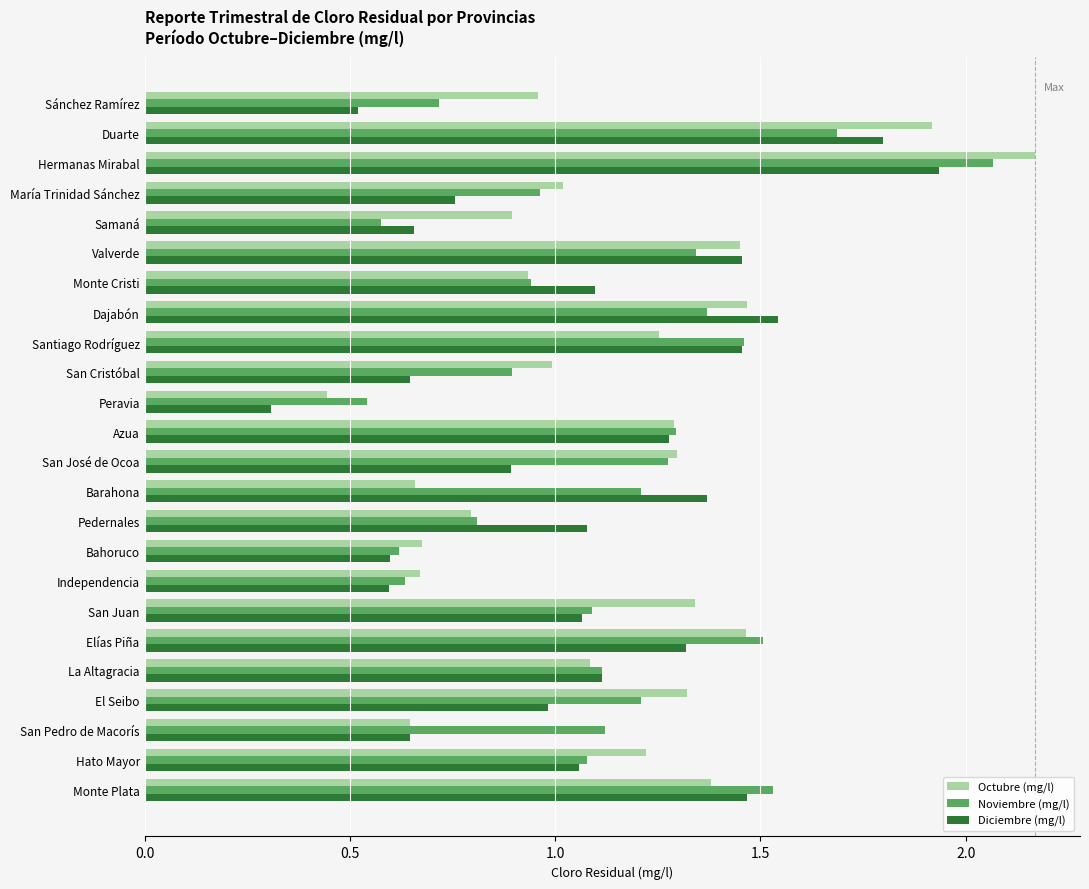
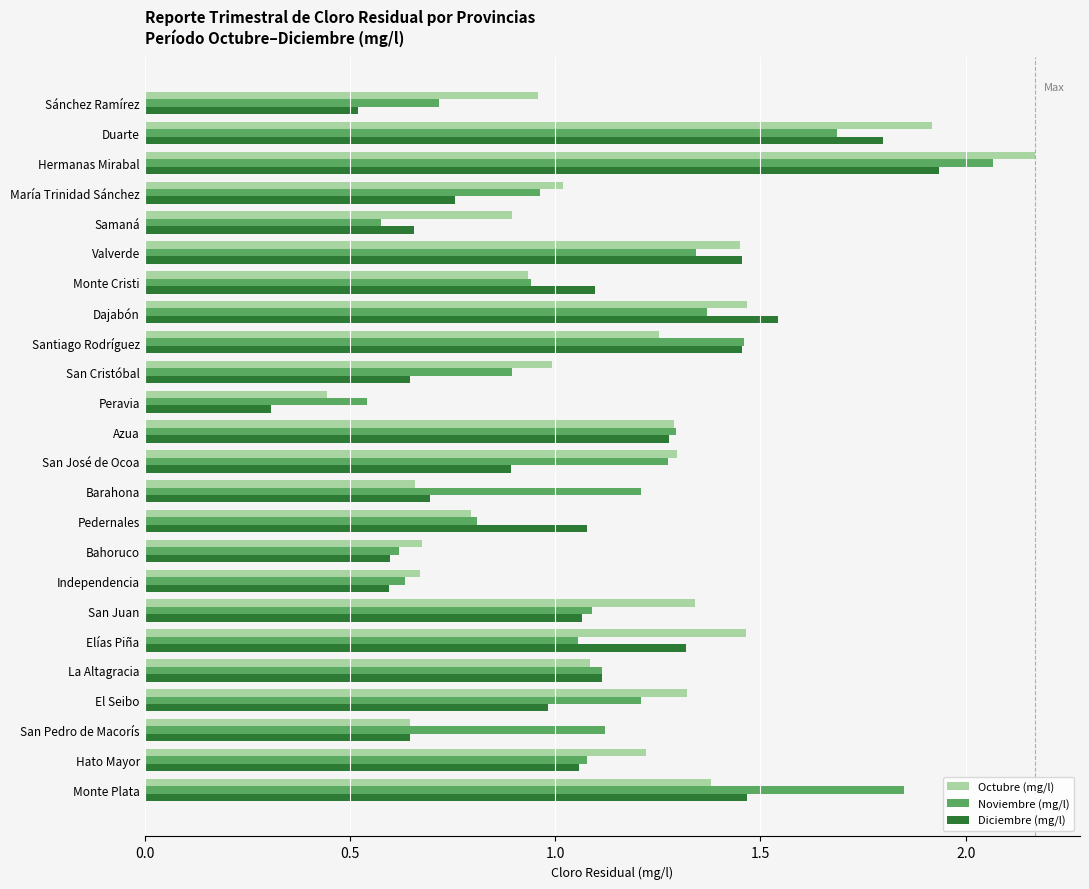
  {
    "Octubre (mg/l)": {
      "Sánchez Ramírez": 0.96,
      "Duarte": 1.92,
      "Hermanas Mirabal": 2.17,
      "María Trinidad Sánchez": 1.02,
      "Samaná": 0.90,
      "Valverde": 1.45,
      "Monte Cristi": 0.94,
      "Dajabón": 1.47,
      "Santiago Rodríguez": 1.25,
      "San Cristóbal": 0.99,
      "Peravia": 0.45,
      "Azua": 1.29,
      "San José de Ocoa": 1.30,
      "Barahona": 0.66,
      "Pedernales": 0.80,
      "Bahoruco": 0.68,
      "Independencia": 0.67,
      "San Juan": 1.34,
      "Elías Piña": 1.47,
      "La Altagracia": 1.09,
      "El Seibo": 1.32,
      "San Pedro de Macorís": 0.65,
      "Hato Mayor": 1.22,
      "Monte Plata": 1.38
    },
    "Noviembre (mg/l)": {
      "Sánchez Ramírez": 0.72,
      "Duarte": 1.69,
      "Hermanas Mirabal": 2.07,
      "María Trinidad Sánchez": 0.96,
      "Samaná": 0.58,
      "Valverde": 1.34,
      "Monte Cristi": 0.94,
      "Dajabón": 1.37,
      "Santiago Rodríguez": 1.46,
      "San Cristóbal": 0.90,
      "Peravia": 0.54,
      "Azua": 1.30,
      "San José de Ocoa": 1.28,
      "Barahona": 1.21,
      "Pedernales": 0.81,
      "Bahoruco": 0.62,
      "Independencia": 0.64,
      "San Juan": 1.09,
-     "Elías Piña": 1.51,
+     "Elías Piña": 1.06,
      "La Altagracia": 1.12,
      "El Seibo": 1.21,
      "San Pedro de Macorís": 1.12,
      "Hato Mayor": 1.08,
-     "Monte Plata": 1.53
+     "Monte Plata": 1.85
    },
    "Diciembre (mg/l)": {
      "Sánchez Ramírez": 0.52,
      "Duarte": 1.80,
      "Hermanas Mirabal": 1.94,
      "María Trinidad Sánchez": 0.76,
      "Samaná": 0.66,
      "Valverde": 1.45,
      "Monte Cristi": 1.10,
      "Dajabón": 1.54,
      "Santiago Rodríguez": 1.46,
      "San Cristóbal": 0.65,
      "Peravia": 0.31,
      "Azua": 1.28,
      "San José de Ocoa": 0.89,
-     "Barahona": 1.37,
+     "Barahona": 0.70,
      "Pedernales": 1.08,
      "Bahoruco": 0.60,
      "Independencia": 0.60,
      "San Juan": 1.07,
      "Elías Piña": 1.32,
      "La Altagracia": 1.11,
      "El Seibo": 0.98,
      "San Pedro de Macorís": 0.65,
      "Hato Mayor": 1.06,
      "Monte Plata": 1.47
    }
  }
